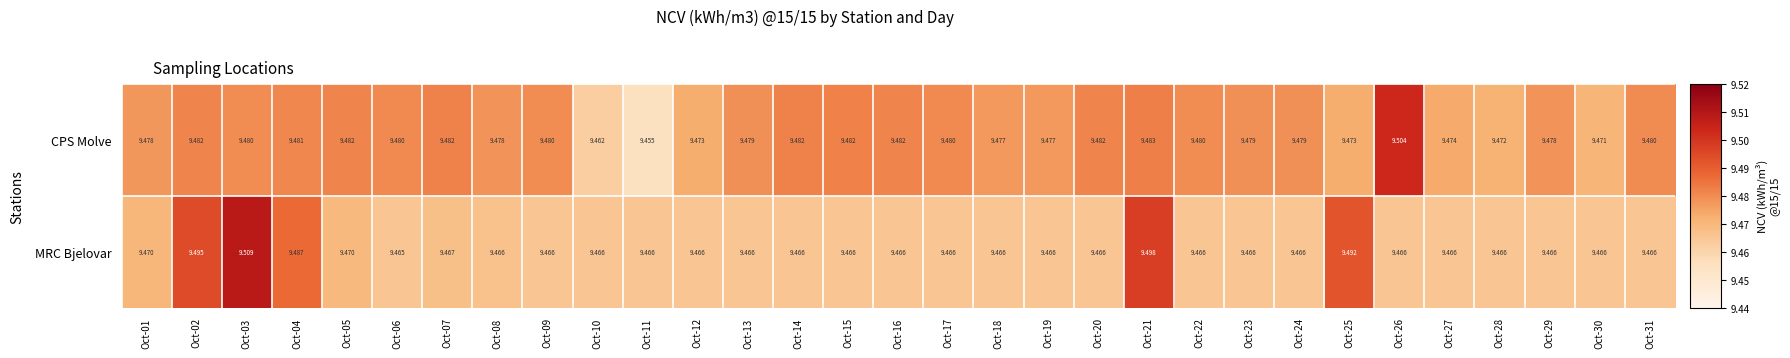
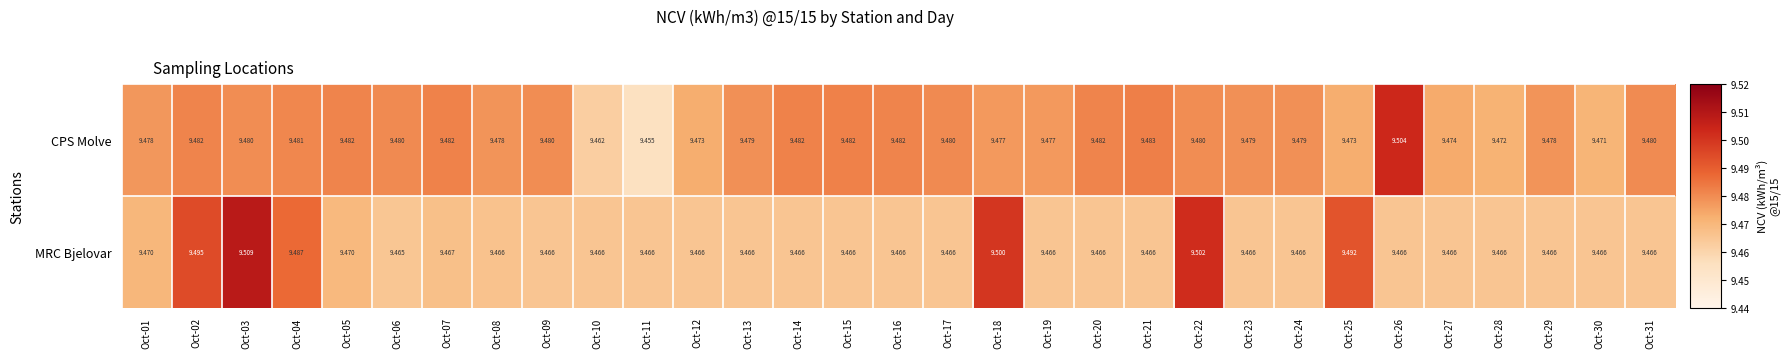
  {
    "CPS Molve": {
      "Oct-01": 9.478,
      "Oct-02": 9.482,
      "Oct-03": 9.480,
      "Oct-04": 9.481,
      "Oct-05": 9.482,
      "Oct-06": 9.480,
      "Oct-07": 9.482,
      "Oct-08": 9.478,
      "Oct-09": 9.480,
      "Oct-10": 9.462,
      "Oct-11": 9.455,
      "Oct-12": 9.473,
      "Oct-13": 9.479,
      "Oct-14": 9.482,
      "Oct-15": 9.482,
      "Oct-16": 9.482,
      "Oct-17": 9.480,
      "Oct-18": 9.477,
      "Oct-19": 9.477,
      "Oct-20": 9.482,
      "Oct-21": 9.483,
      "Oct-22": 9.480,
      "Oct-23": 9.479,
      "Oct-24": 9.479,
      "Oct-25": 9.473,
      "Oct-26": 9.504,
      "Oct-27": 9.474,
      "Oct-28": 9.472,
      "Oct-29": 9.478,
      "Oct-30": 9.471,
      "Oct-31": 9.480
    },
    "MRC Bjelovar": {
      "Oct-01": 9.470,
      "Oct-02": 9.495,
      "Oct-03": 9.509,
      "Oct-04": 9.487,
      "Oct-05": 9.470,
      "Oct-06": 9.465,
      "Oct-07": 9.467,
      "Oct-08": 9.466,
      "Oct-09": 9.466,
      "Oct-10": 9.466,
      "Oct-11": 9.466,
      "Oct-12": 9.466,
      "Oct-13": 9.466,
      "Oct-14": 9.466,
      "Oct-15": 9.466,
      "Oct-16": 9.466,
      "Oct-17": 9.466,
-     "Oct-18": 9.466,
+     "Oct-18": 9.500,
      "Oct-19": 9.466,
      "Oct-20": 9.466,
-     "Oct-21": 9.498,
-     "Oct-22": 9.466,
+     "Oct-21": 9.466,
+     "Oct-22": 9.502,
      "Oct-23": 9.466,
      "Oct-24": 9.466,
      "Oct-25": 9.492,
      "Oct-26": 9.466,
      "Oct-27": 9.466,
      "Oct-28": 9.466,
      "Oct-29": 9.466,
      "Oct-30": 9.466,
      "Oct-31": 9.466
    }
  }
